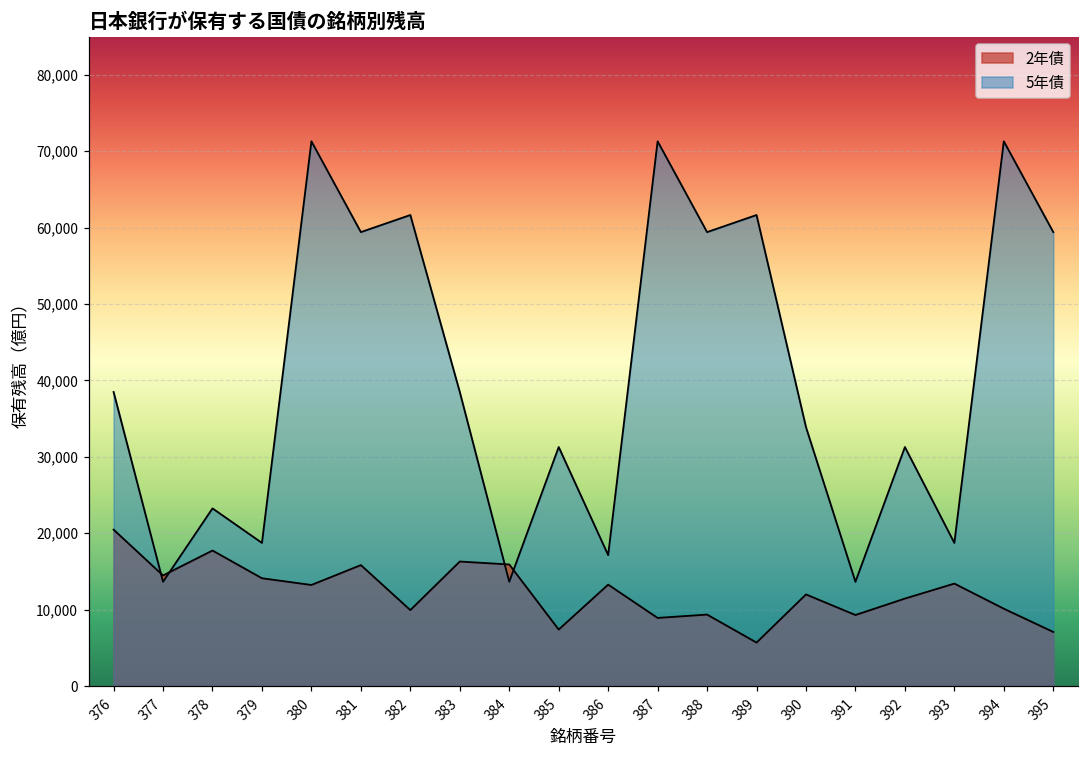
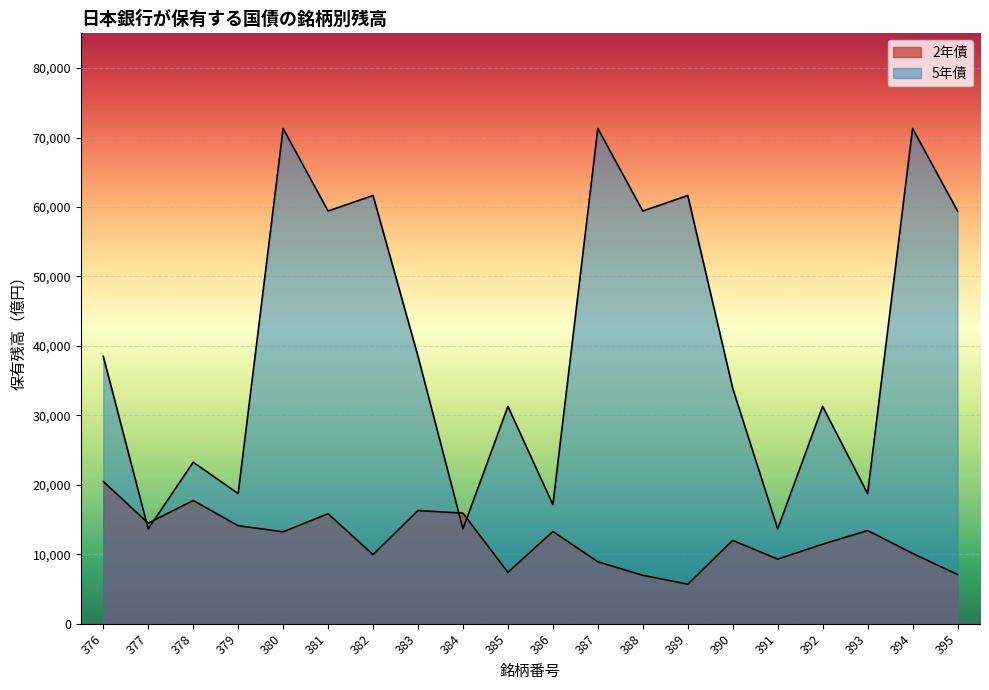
  {
    "2年債": {
      "376": "20,000",
      "377": "14,000",
      "378": "18,000",
      "379": "14,000",
      "380": "13,000",
      "381": "16,000",
      "382": "10,000",
      "383": "16,000",
      "384": "16,000",
      "385": "7,000",
      "386": "13,000",
      "387": "9,000",
-     "388": "9,000",
+     "388": "7,000",
      "389": "6,000",
      "390": "12,000",
      "391": "9,000",
      "392": "11,000",
      "393": "13,000",
      "394": "10,000",
      "395": "7,000"
    },
    "5年債": {
      "376": "38,000",
      "377": "14,000",
      "378": "23,000",
      "379": "19,000",
      "380": "71,000",
      "381": "59,000",
      "382": "62,000",
      "383": "38,000",
      "384": "14,000",
      "385": "31,000",
      "386": "17,000",
      "387": "71,000",
      "388": "59,000",
      "389": "62,000",
      "390": "34,000",
      "391": "14,000",
      "392": "31,000",
      "393": "19,000",
      "394": "71,000",
      "395": "59,000"
    }
  }
